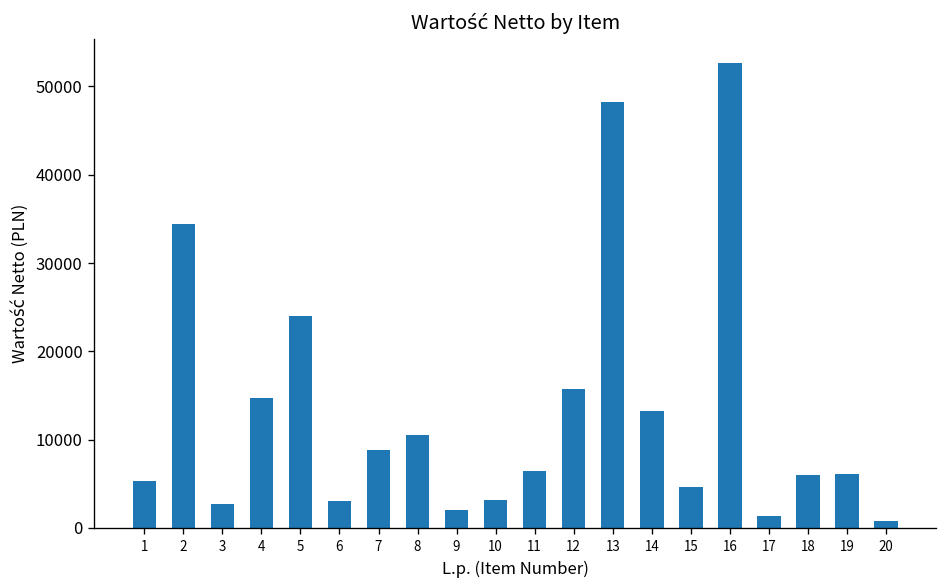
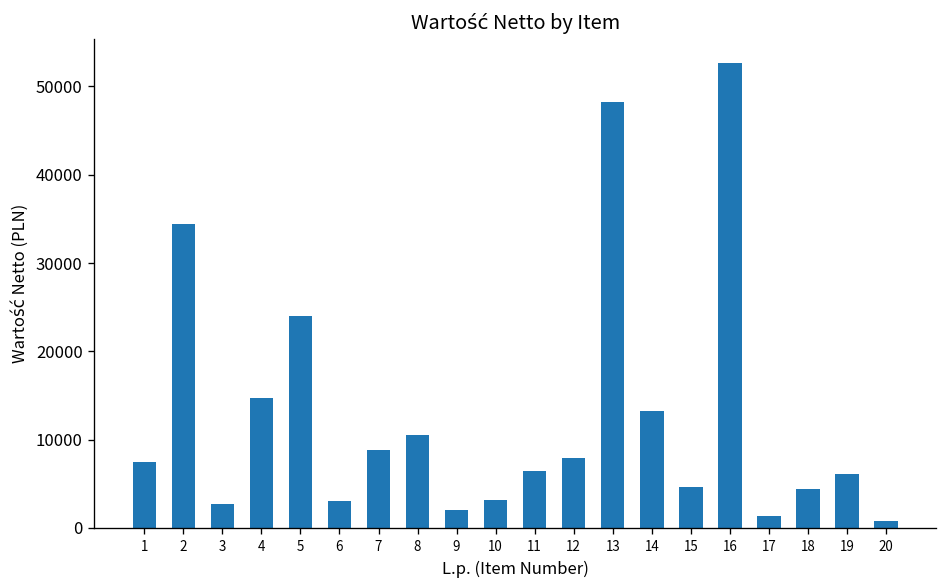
  {
-   "1": 5000,
+   "1": 7000,
    "2": 34000,
    "3": 3000,
    "4": 15000,
    "5": 24000,
    "6": 3000,
    "7": 9000,
    "8": 11000,
    "9": 2000,
    "10": 3000,
    "11": 7000,
-   "12": 16000,
+   "12": 8000,
    "13": 48000,
    "14": 13000,
    "15": 5000,
    "16": 53000,
    "17": 1000,
-   "18": 6000,
+   "18": 4000,
    "19": 6000,
    "20": 1000
  }
